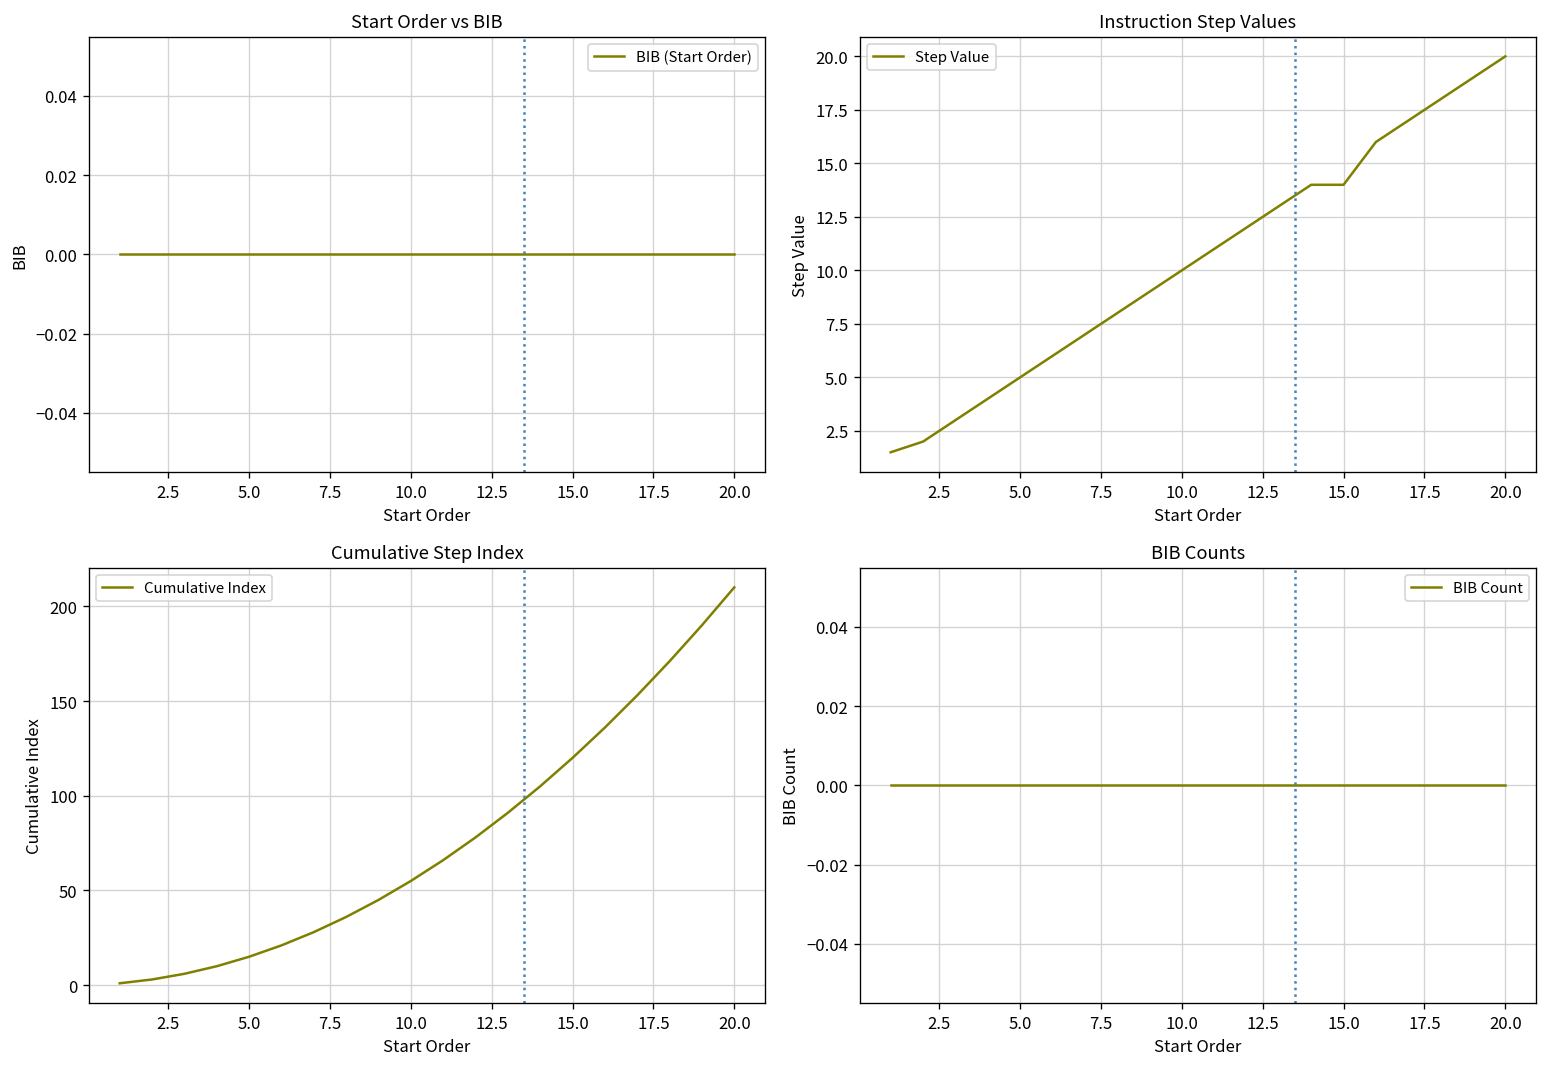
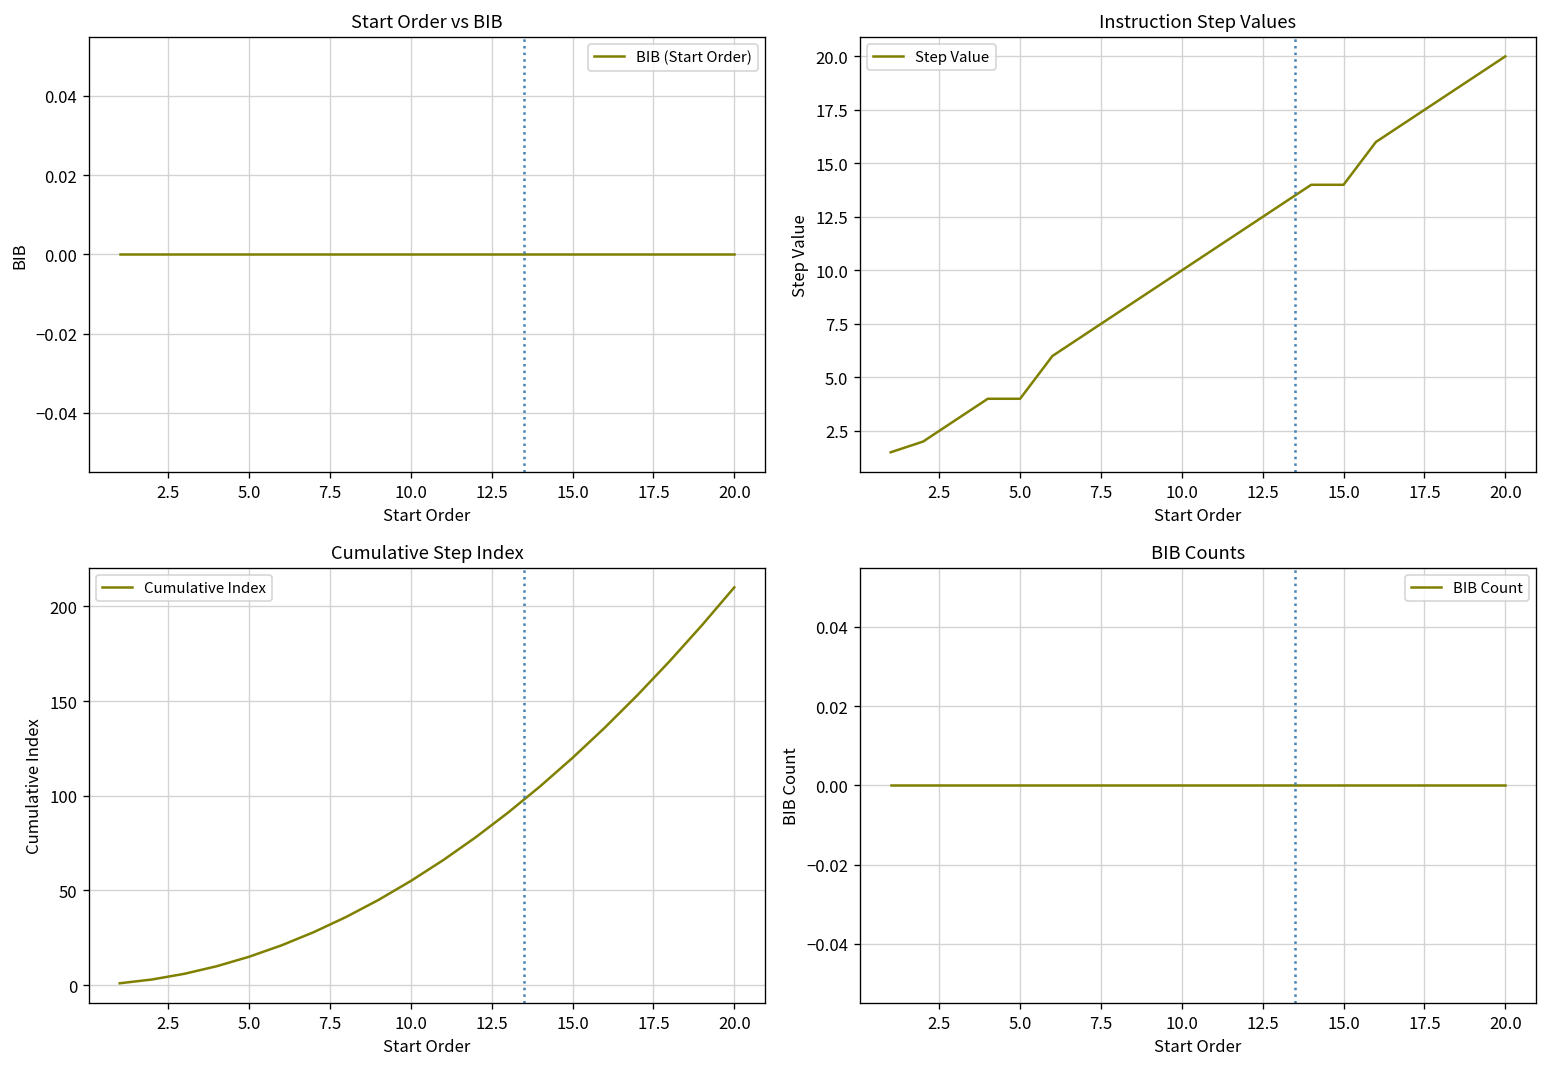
  {
    "Start Order vs BIB": {
      "5.0": 0.000,
      "10.0": 0.000,
      "15.0": 0.000,
      "20.0": 0.000
    },
    "Instruction Step Values": {
-     "5.0": 5,
+     "5.0": 4,
      "10.0": 10,
      "15.0": 14,
      "20.0": 20
    },
    "Cumulative Step Index": {
      "5.0": 15,
      "10.0": 55,
      "15.0": 120,
      "20.0": 210
    },
    "BIB Counts": {
      "5.0": 0.000,
      "10.0": 0.000,
      "15.0": 0.000,
      "20.0": 0.000
    }
  }
